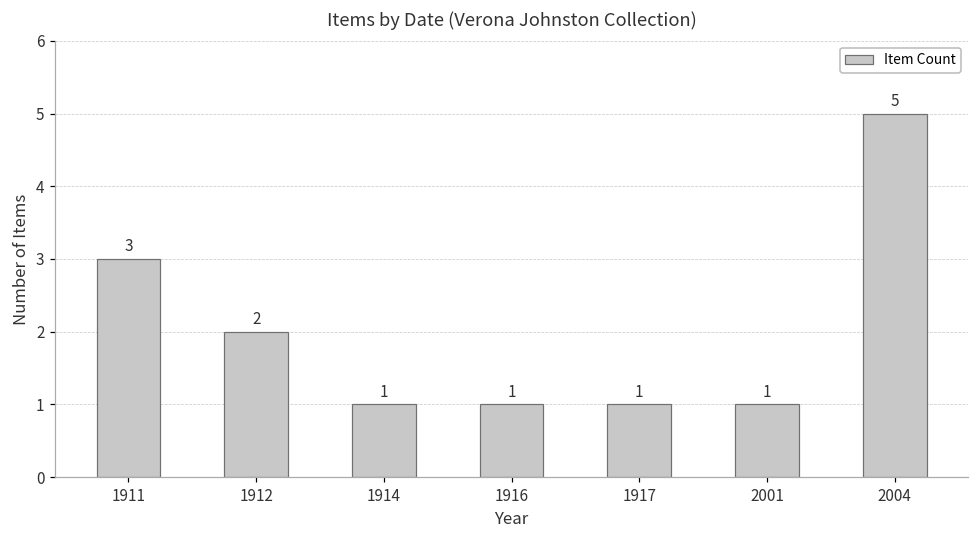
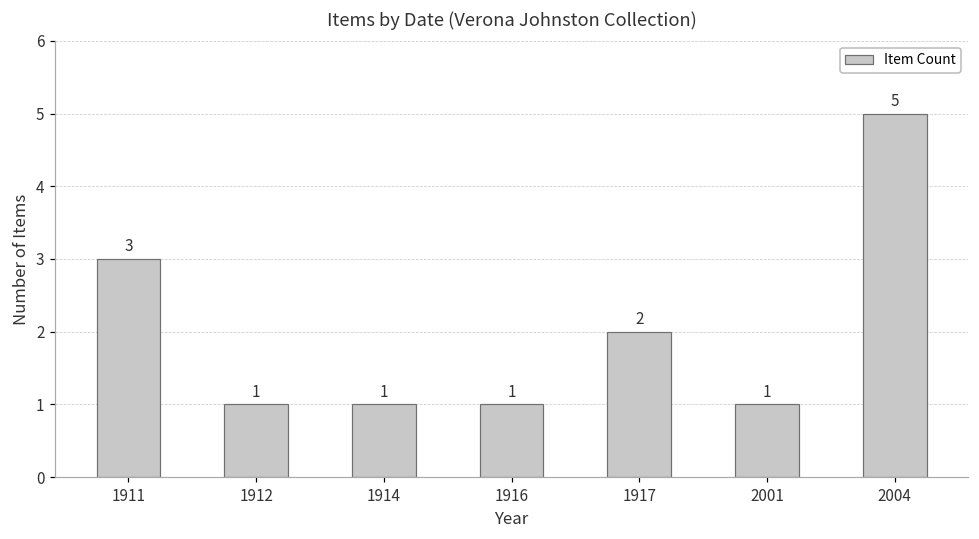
  {
    "1911": 3,
-   "1912": 2,
+   "1912": 1,
    "1914": 1,
    "1916": 1,
-   "1917": 1,
+   "1917": 2,
    "2001": 1,
    "2004": 5
  }
